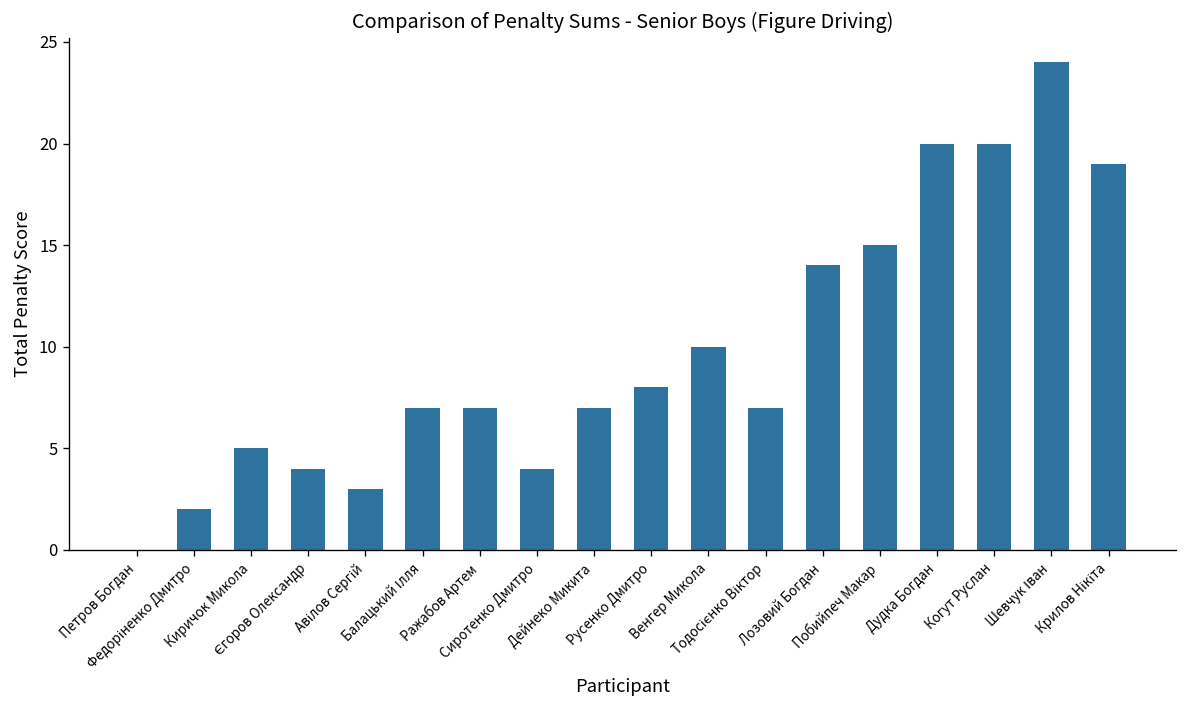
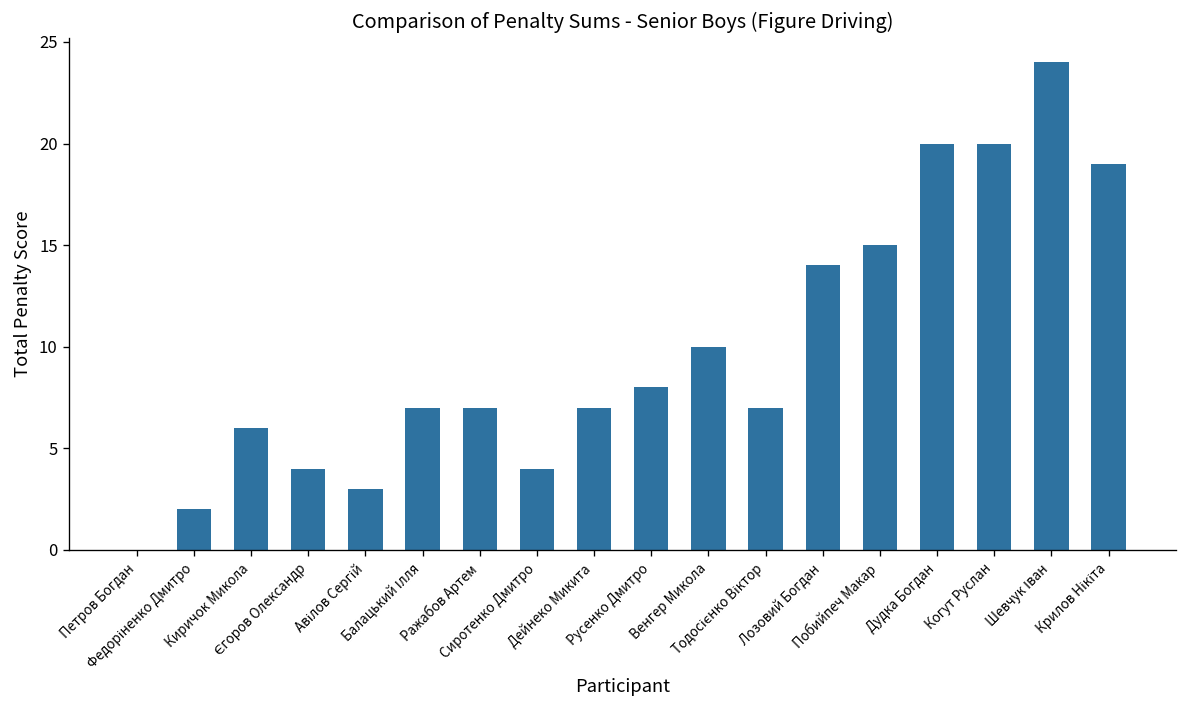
  {
    "Петров Богдан": 0,
    "Федоріненко Дмитро": 2,
-   "Киричок Микола": 5,
+   "Киричок Микола": 6,
    "Єгоров Олександр": 4,
    "Авілов Сергій": 3,
    "Балацький Ілля": 7,
    "Ражабов Артем": 7,
    "Сиротенко Дмитро": 4,
    "Дейнеко Микита": 7,
    "Русенко Дмитро": 8,
    "Венгер Микола": 10,
    "Тодосієнко Віктор": 7,
    "Лозовий Богдан": 14,
    "Побийпеч Макар": 15,
    "Дудка Богдан": 20,
    "Когут Руслан": 20,
    "Шевчук Іван": 24,
    "Крилов Нікіта": 19
  }
